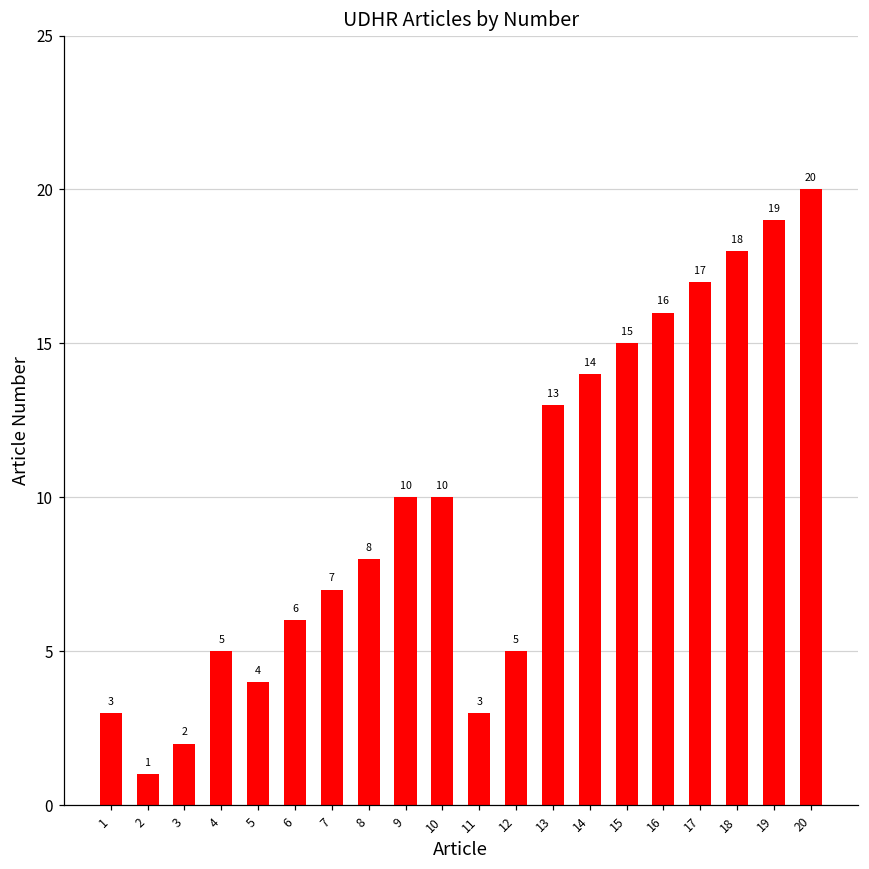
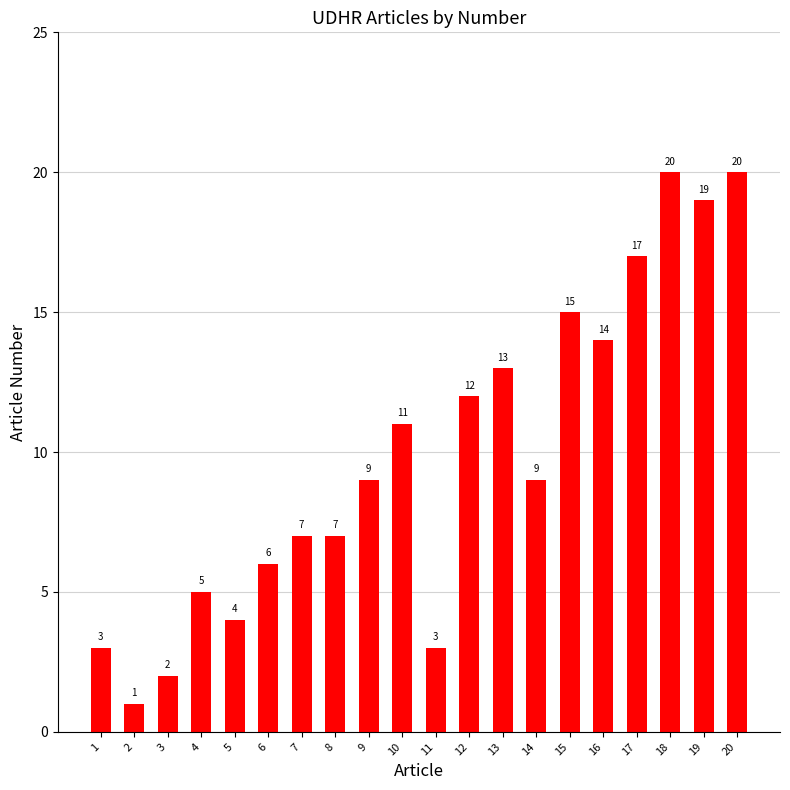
  {
    "1": 3,
    "2": 1,
    "3": 2,
    "4": 5,
    "5": 4,
    "6": 6,
    "7": 7,
-   "8": 8,
-   "9": 10,
-   "10": 10,
+   "8": 7,
+   "9": 9,
+   "10": 11,
    "11": 3,
-   "12": 5,
+   "12": 12,
    "13": 13,
-   "14": 14,
+   "14": 9,
    "15": 15,
-   "16": 16,
+   "16": 14,
    "17": 17,
-   "18": 18,
+   "18": 20,
    "19": 19,
    "20": 20
  }
